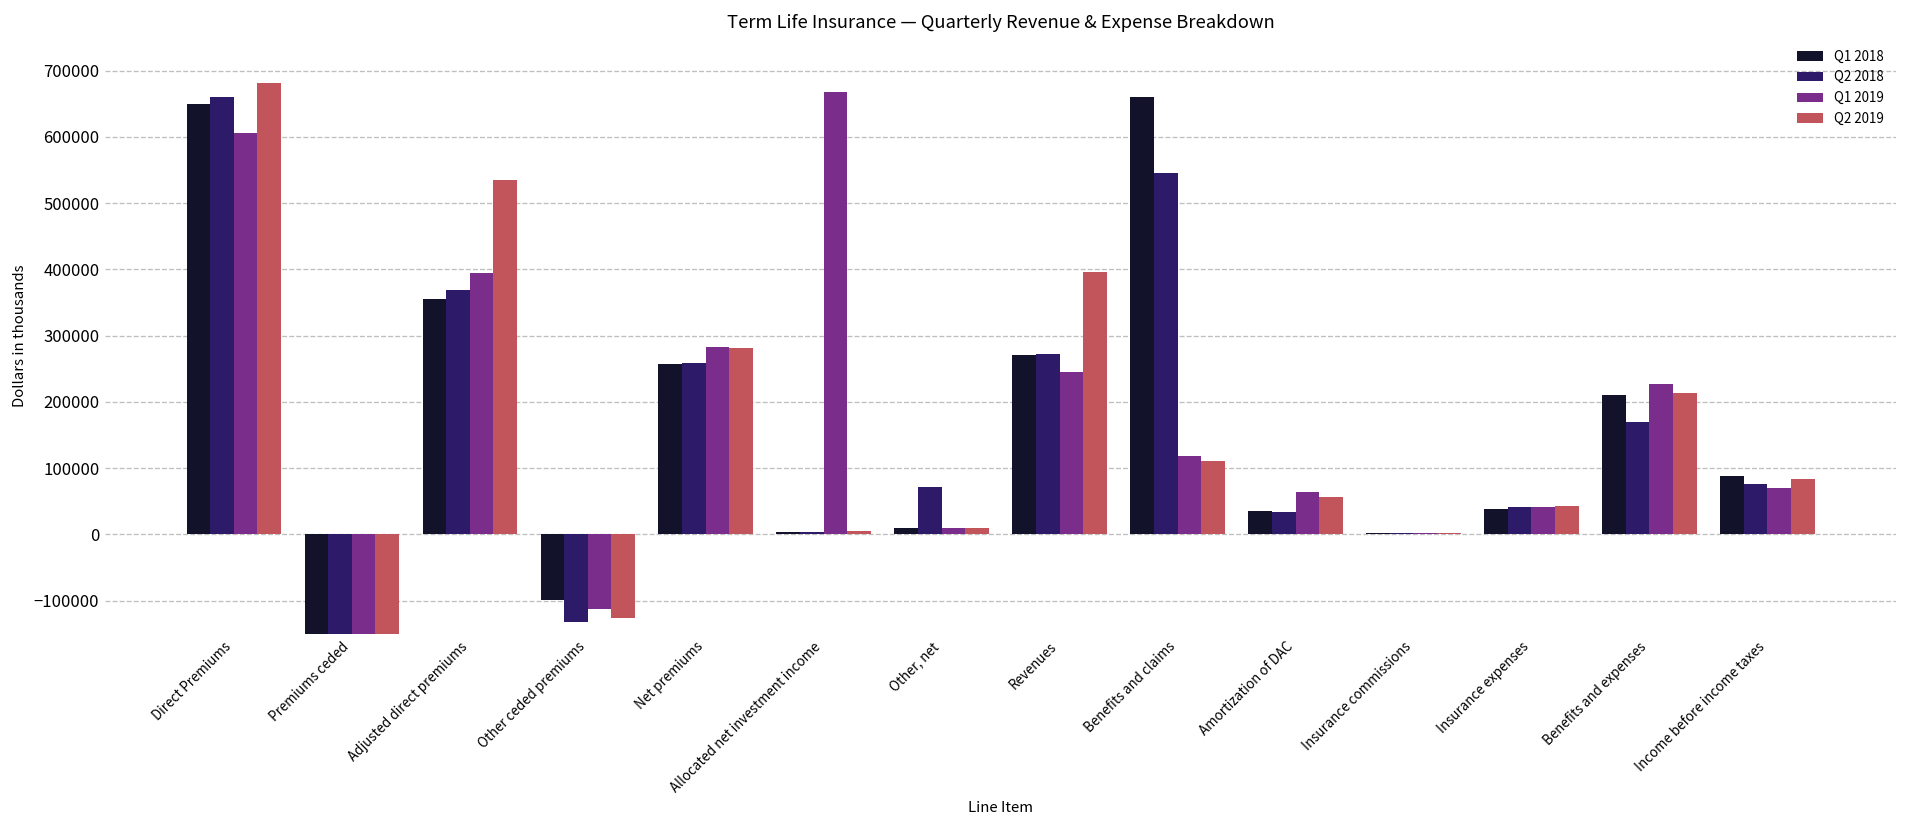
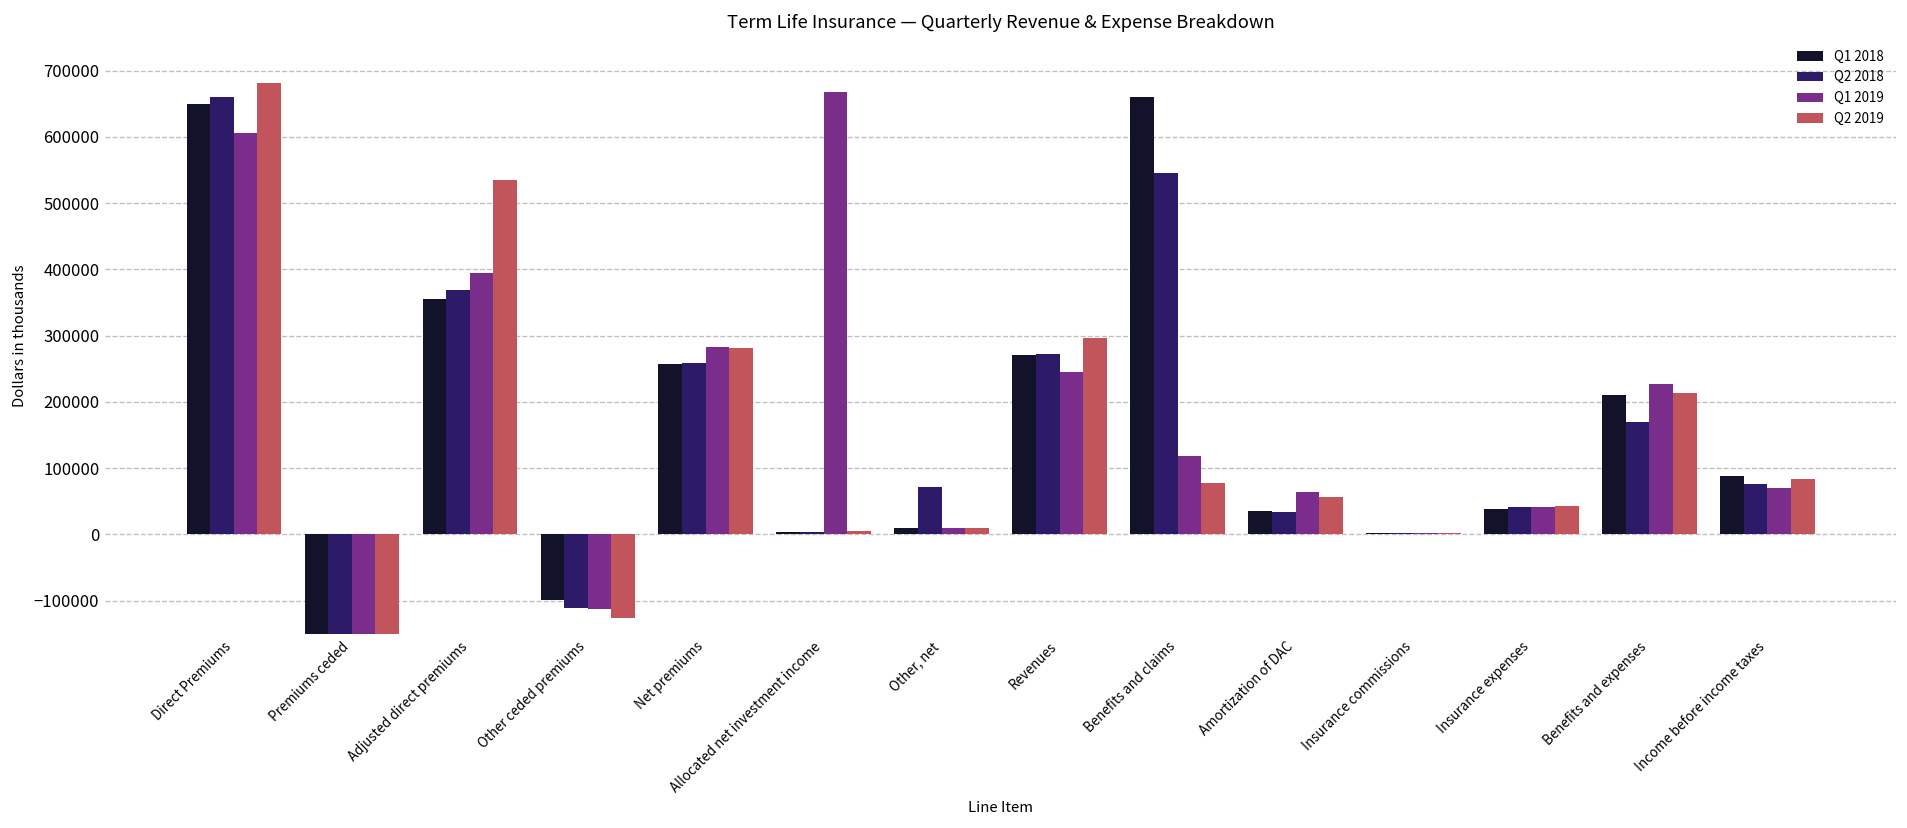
  {
    "Q1 2018": {
      "Direct Premiums": 650000,
      "Adjusted direct premiums": 360000,
      "Other ceded premiums": -100000,
      "Net premiums": 260000,
      "Other, net": 10000,
      "Revenues": 270000,
      "Benefits and claims": 660000,
      "Amortization of DAC": 40000,
      "Insurance expenses": 40000,
      "Benefits and expenses": 210000,
      "Income before income taxes": 90000
    },
    "Q2 2018": {
      "Direct Premiums": 660000,
      "Adjusted direct premiums": 370000,
-     "Other ceded premiums": -130000,
+     "Other ceded premiums": -110000,
      "Net premiums": 260000,
      "Other, net": 70000,
      "Revenues": 270000,
      "Benefits and claims": 550000,
      "Amortization of DAC": 30000,
      "Insurance expenses": 40000,
      "Benefits and expenses": 170000,
      "Income before income taxes": 80000
    },
    "Q1 2019": {
      "Direct Premiums": 610000,
      "Adjusted direct premiums": 390000,
      "Other ceded premiums": -110000,
      "Net premiums": 280000,
      "Allocated net investment income": 670000,
      "Other, net": 10000,
      "Revenues": 250000,
      "Benefits and claims": 120000,
      "Amortization of DAC": 60000,
      "Insurance expenses": 40000,
      "Benefits and expenses": 230000,
      "Income before income taxes": 70000
    },
    "Q2 2019": {
      "Direct Premiums": 680000,
      "Adjusted direct premiums": 530000,
      "Other ceded premiums": -130000,
      "Net premiums": 280000,
      "Allocated net investment income": 0,
      "Other, net": 10000,
-     "Revenues": 400000,
-     "Benefits and claims": 110000,
+     "Revenues": 300000,
+     "Benefits and claims": 80000,
      "Amortization of DAC": 60000,
      "Insurance expenses": 40000,
      "Benefits and expenses": 210000,
      "Income before income taxes": 80000
    }
  }
